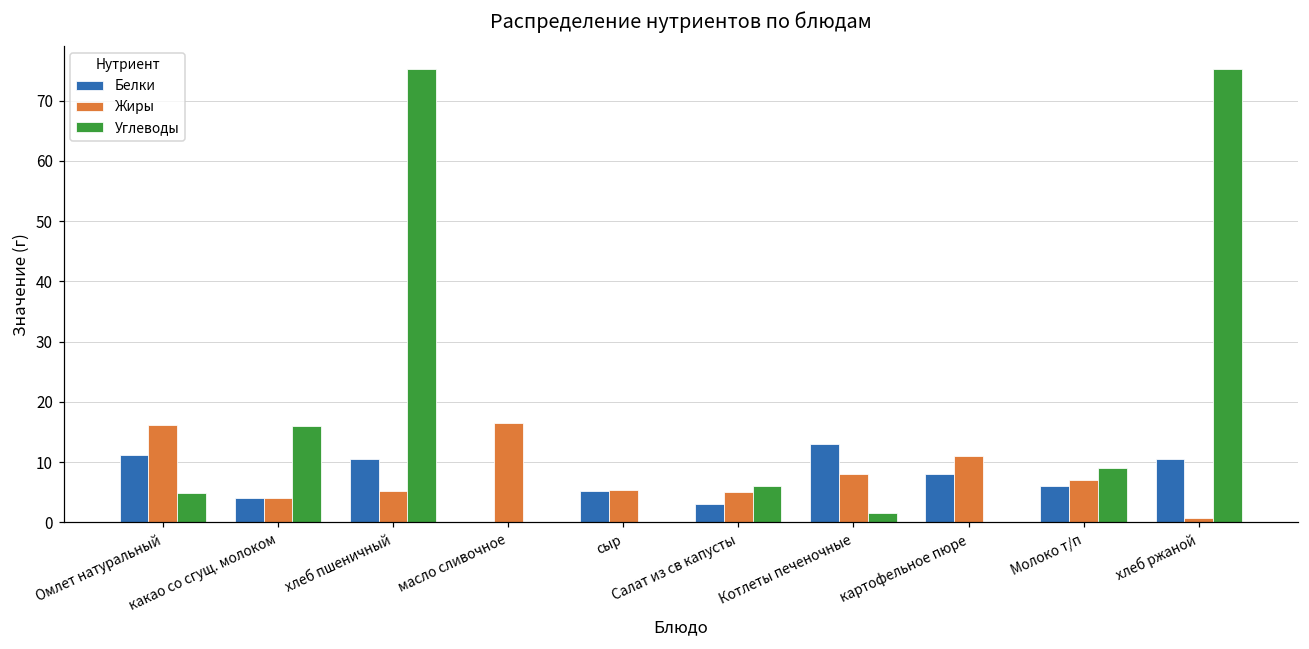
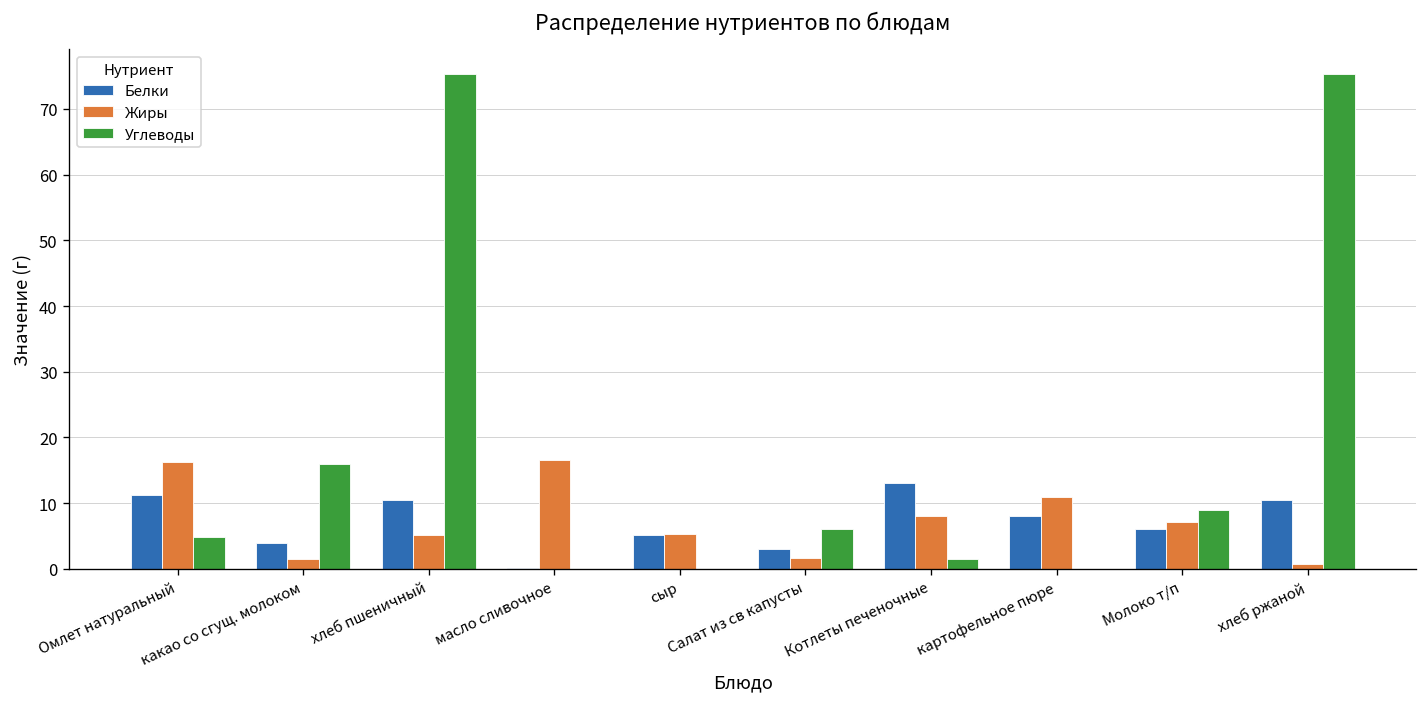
  {
    "Белки": {
      "Омлет натуральный": 11,
      "какао со сгущ. молоком": 4,
      "хлеб пшеничный": 11,
      "сыр": 5,
      "Салат из св капусты": 3,
      "Котлеты печеночные": 13,
      "картофельное пюре": 8,
      "Молоко т/п": 6,
      "хлеб ржаной": 11
    },
    "Жиры": {
      "Омлет натуральный": 16,
-     "какао со сгущ. молоком": 4,
+     "какао со сгущ. молоком": 2,
      "хлеб пшеничный": 5,
      "масло сливочное": 17,
      "сыр": 5,
-     "Салат из св капусты": 5,
+     "Салат из св капусты": 2,
      "Котлеты печеночные": 8,
      "картофельное пюре": 11,
      "Молоко т/п": 7,
      "хлеб ржаной": 1
    },
    "Углеводы": {
      "Омлет натуральный": 5,
      "какао со сгущ. молоком": 16,
      "хлеб пшеничный": 75,
      "сыр": 0,
      "Салат из св капусты": 6,
      "Котлеты печеночные": 2,
      "Молоко т/п": 9,
      "хлеб ржаной": 75
    }
  }
